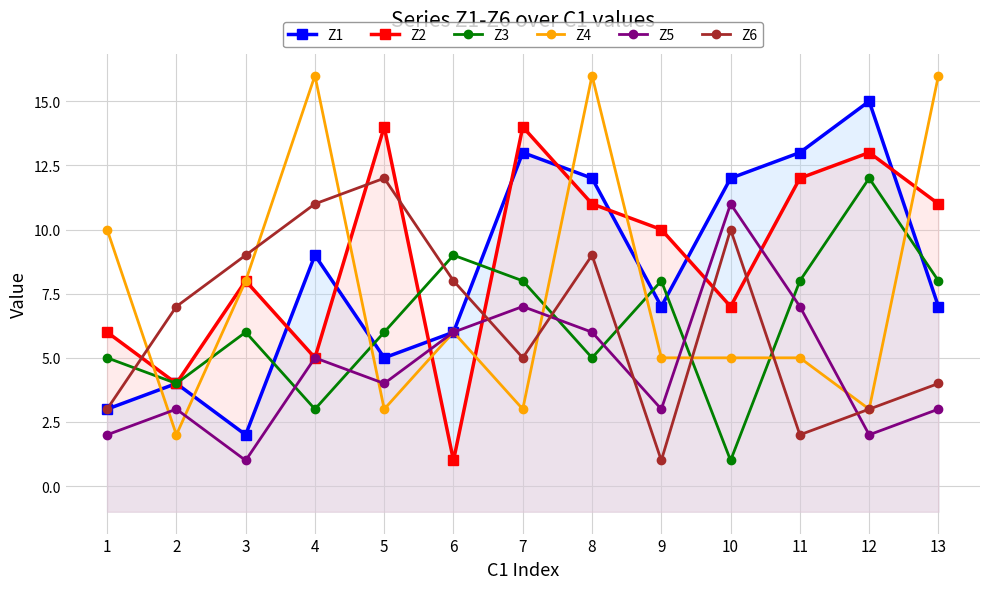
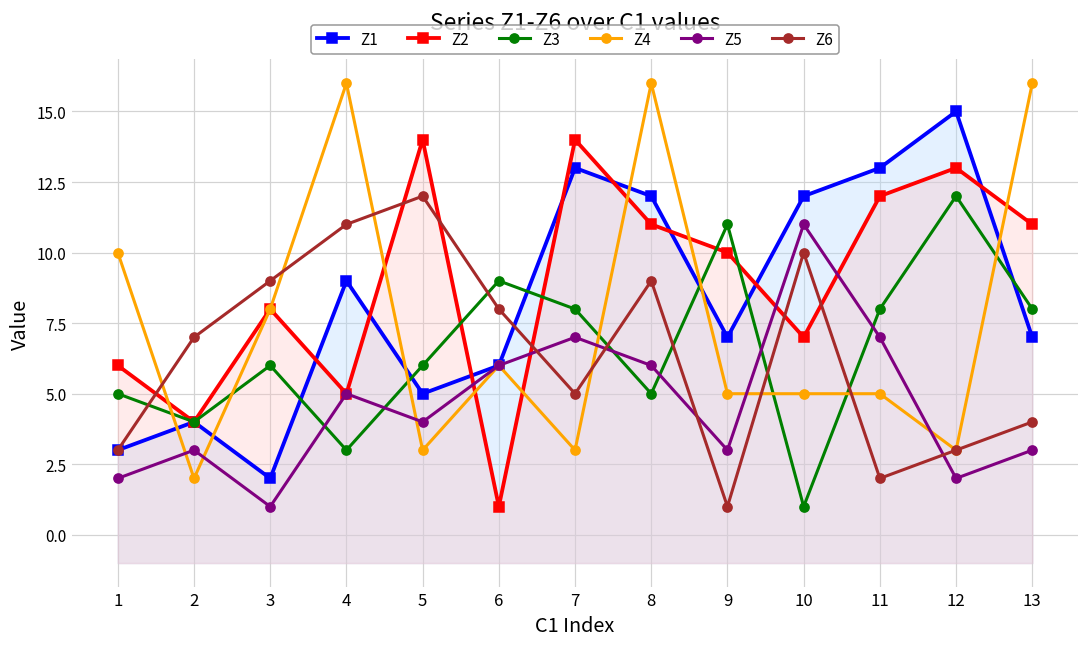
  {
    "Z1": {
      "3": 2,
      "4": 9,
      "5": 5,
      "7": 13,
      "8": 12,
      "9": 7,
      "10": 12,
      "11": 13,
      "12": 15,
      "13": 7
    },
    "Z2": {
      "1": 6,
      "5": 14,
      "6": 1,
      "7": 14,
      "8": 11,
      "9": 10,
      "10": 7,
      "11": 12,
      "12": 13,
      "13": 11
    },
    "Z3": {
      "1": 5,
      "3": 6,
      "4": 3,
      "5": 6,
      "6": 9,
      "7": 8,
      "8": 5,
-     "9": 8,
+     "9": 11,
      "10": 1,
      "11": 8,
      "12": 12,
      "13": 8
    },
    "Z4": {
      "1": 10,
      "2": 2,
      "4": 16,
      "5": 3,
      "7": 3,
      "8": 16,
      "9": 5,
      "10": 5,
      "11": 5,
      "13": 16
    },
    "Z5": {
      "1": 2,
      "2": 3,
      "3": 1,
      "5": 4,
      "7": 7,
      "8": 6,
      "9": 3,
      "10": 11,
      "11": 7,
      "12": 2,
      "13": 3
    },
    "Z6": {
      "2": 7,
      "3": 9,
      "4": 11,
      "5": 12,
      "6": 8,
      "7": 5,
      "8": 9,
      "9": 1,
      "10": 10,
      "11": 2,
      "13": 4
    }
  }
